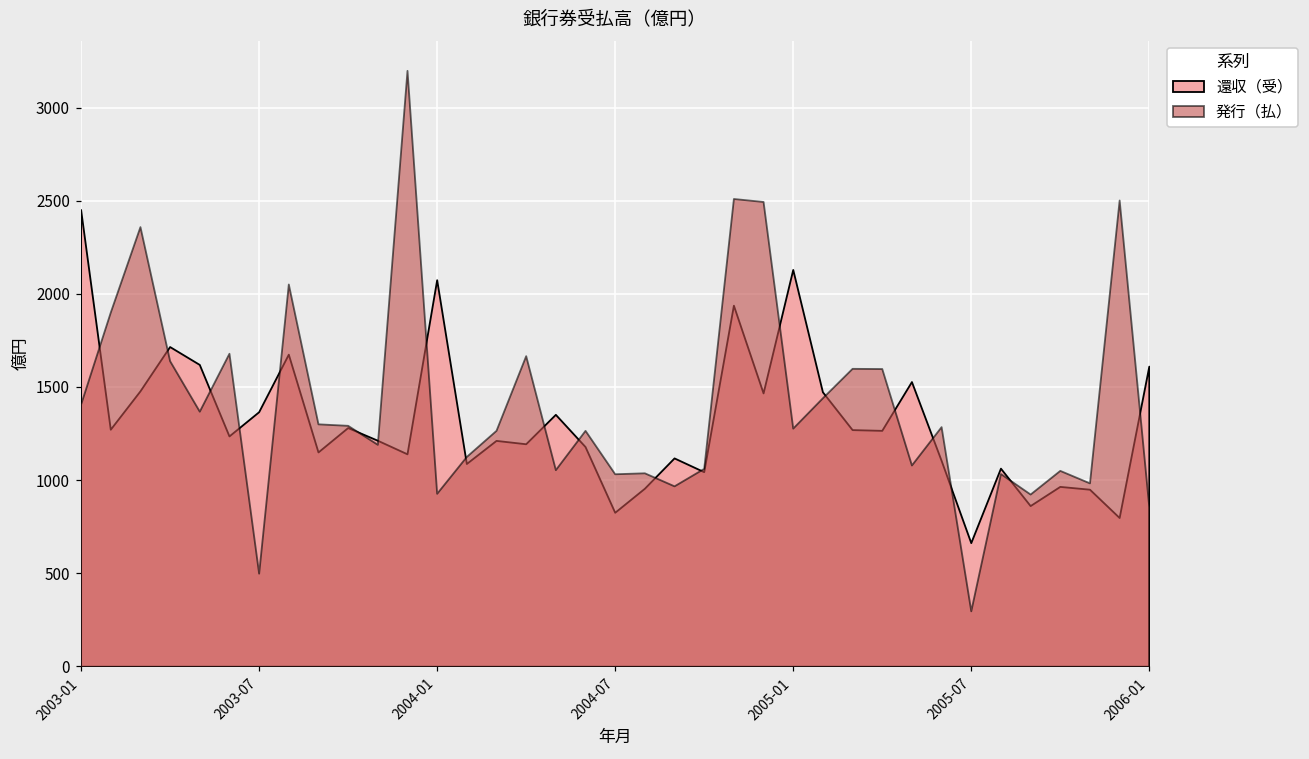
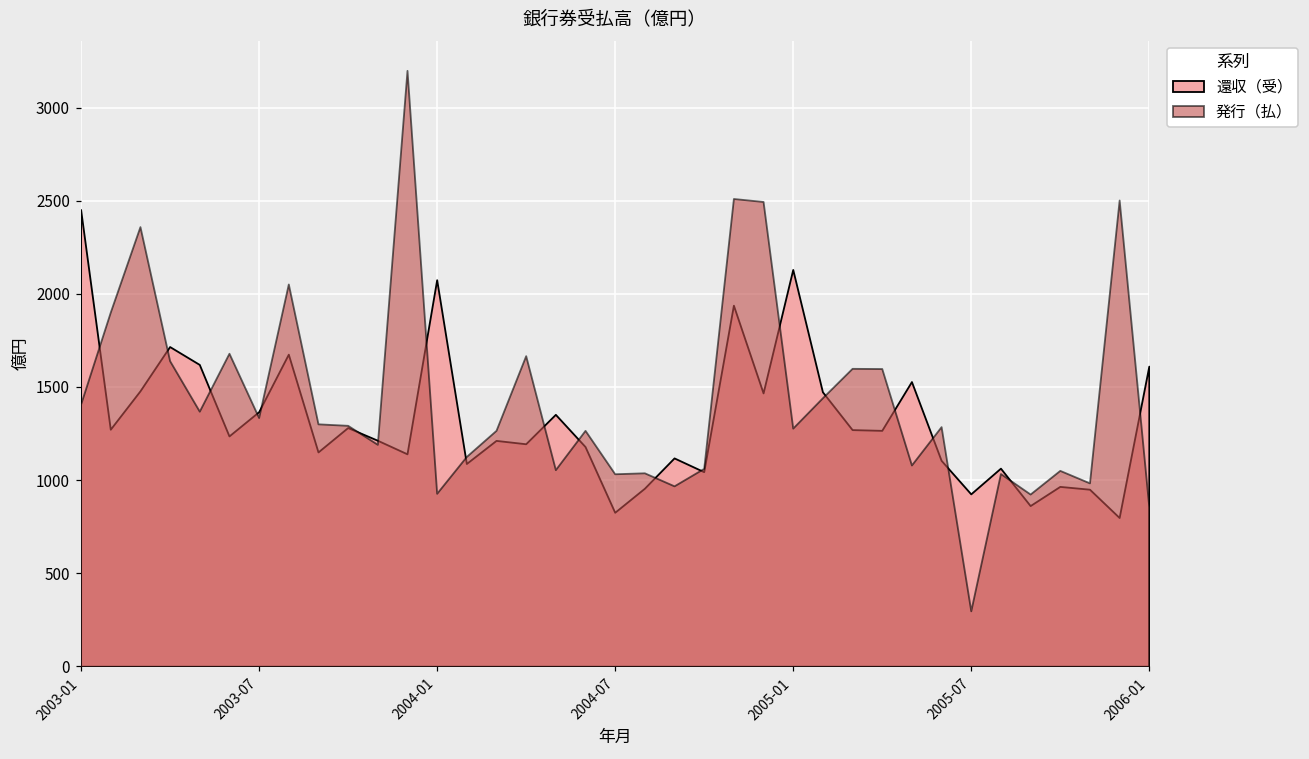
  {
    "還収（受）": {
      "2003-01": 2450,
      "2003-07": 1370,
      "2004-01": 2080,
      "2004-07": 830,
      "2005-01": 2130,
-     "2005-07": 660,
+     "2005-07": 930,
      "2006-01": 1610
    },
    "発行（払）": {
      "2003-01": 1410,
-     "2003-07": 500,
+     "2003-07": 1340,
      "2004-01": 930,
      "2004-07": 1030,
      "2005-01": 1280,
      "2005-07": 300,
      "2006-01": 860
    }
  }
